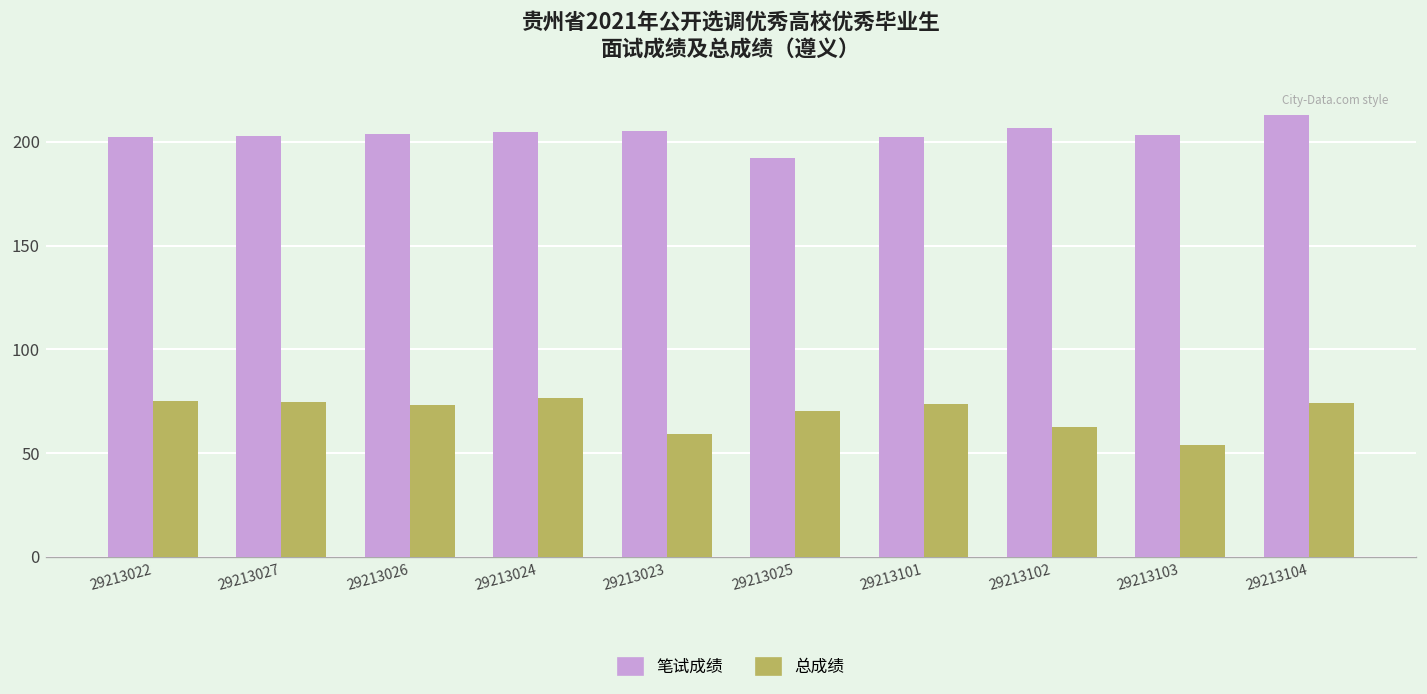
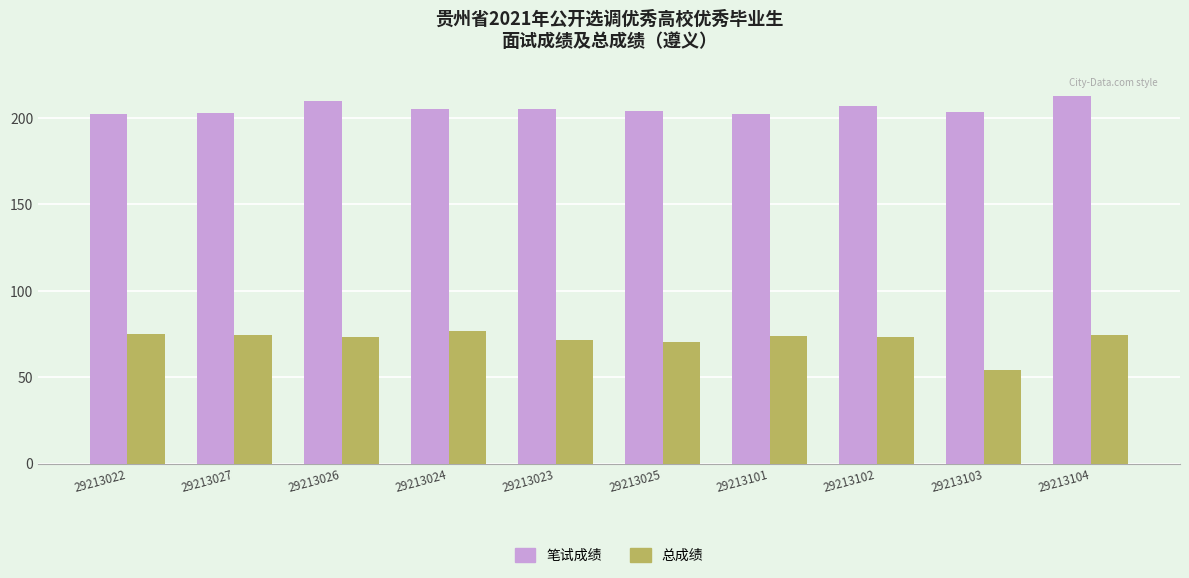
  {
    "笔试成绩": {
      "29213022": 203,
      "29213027": 203,
-     "29213026": 204,
+     "29213026": 210,
      "29213024": 205,
      "29213023": 205,
-     "29213025": 192,
+     "29213025": 204,
      "29213101": 202,
      "29213102": 207,
      "29213103": 203,
      "29213104": 213
    },
    "总成绩": {
      "29213022": 75,
      "29213027": 74,
      "29213026": 73,
      "29213024": 77,
-     "29213023": 59,
+     "29213023": 72,
      "29213025": 70,
      "29213101": 74,
-     "29213102": 63,
+     "29213102": 73,
      "29213103": 54,
      "29213104": 74
    }
  }
